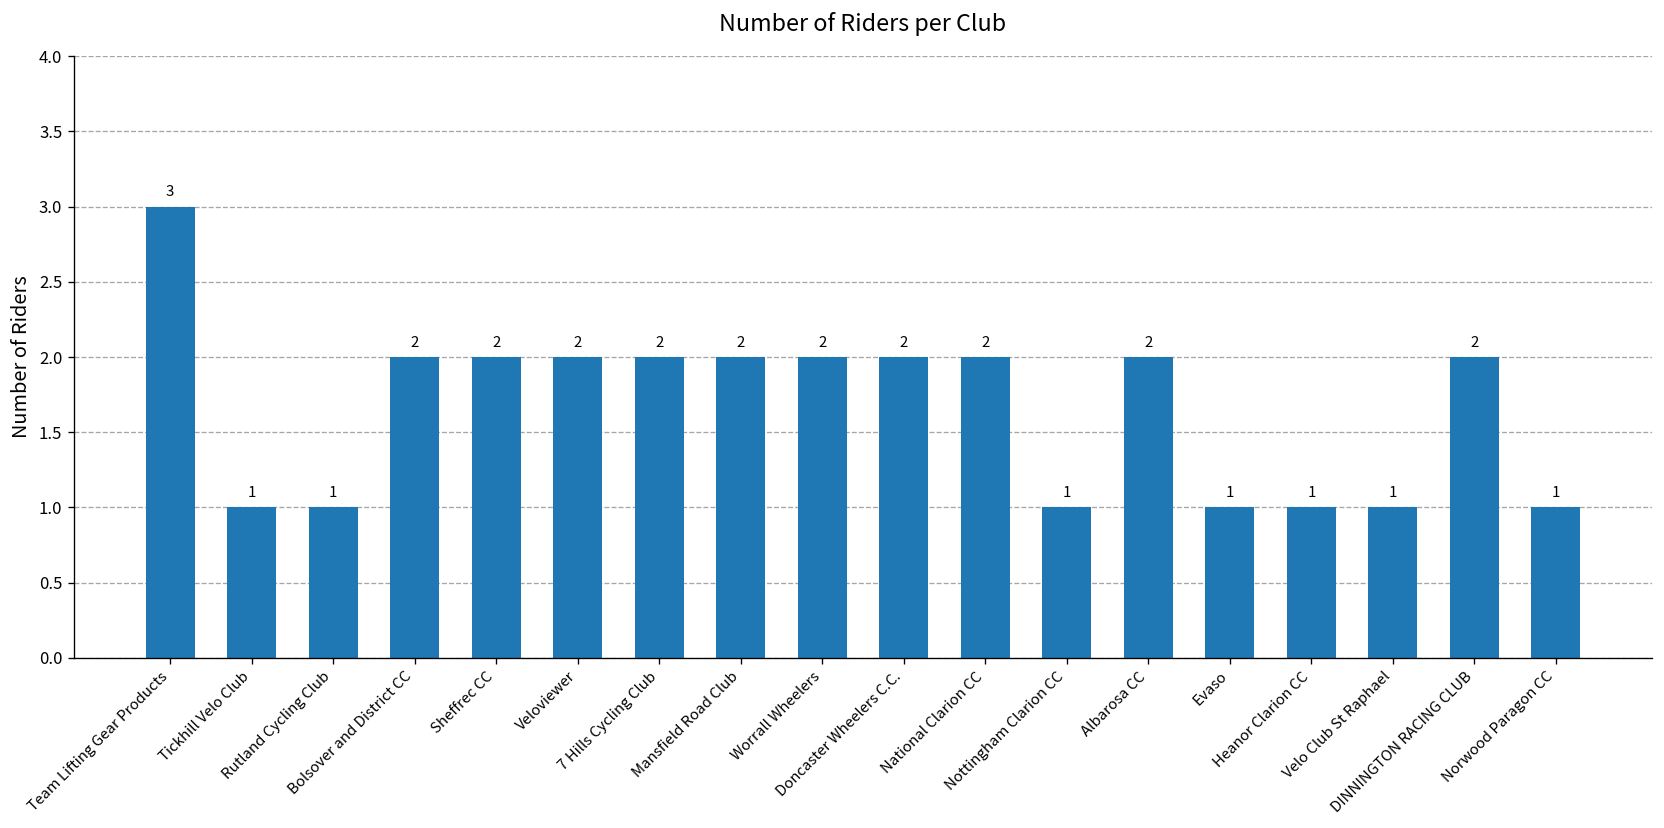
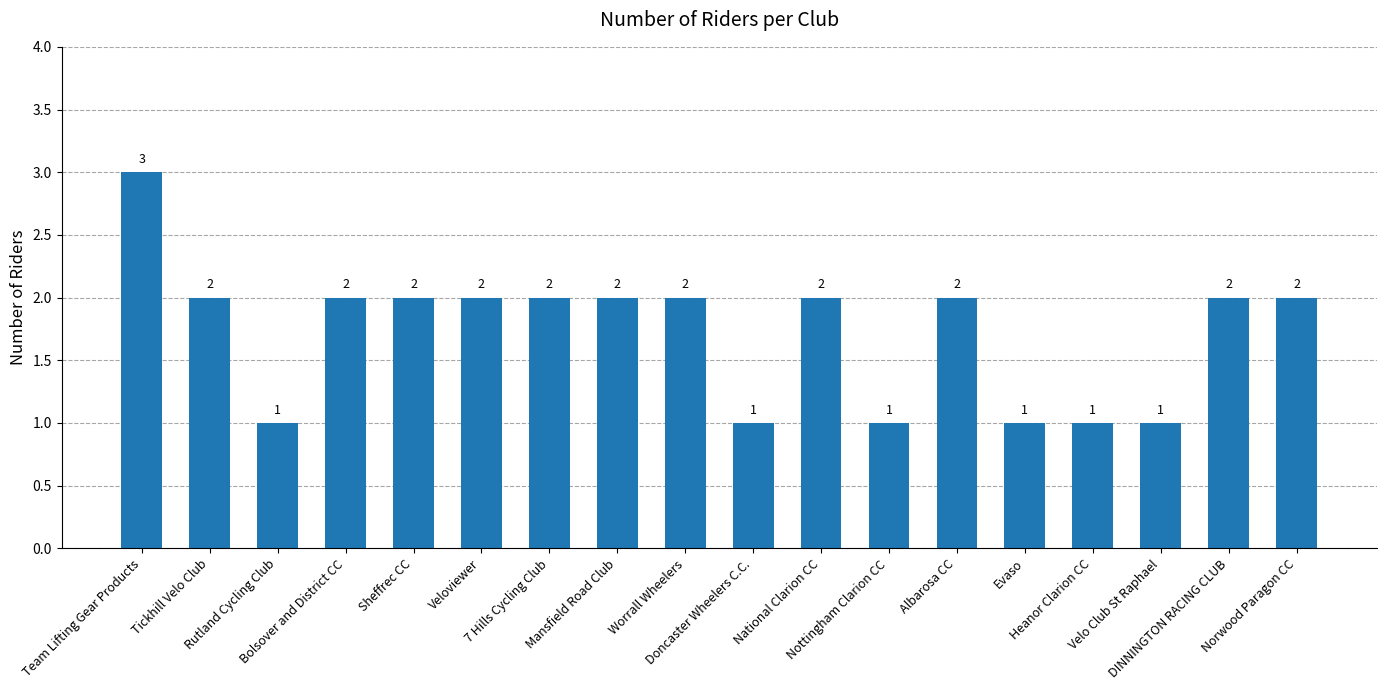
  {
    "Team Lifting Gear Products": 3,
-   "Tickhill Velo Club": 1,
+   "Tickhill Velo Club": 2,
    "Rutland Cycling Club": 1,
    "Bolsover and District CC": 2,
    "Sheffrec CC": 2,
    "Veloviewer": 2,
    "7 Hills Cycling Club": 2,
    "Mansfield Road Club": 2,
    "Worrall Wheelers": 2,
-   "Doncaster Wheelers C.C.": 2,
+   "Doncaster Wheelers C.C.": 1,
    "National Clarion CC": 2,
    "Nottingham Clarion CC": 1,
    "Albarosa CC": 2,
    "Evaso": 1,
    "Heanor Clarion CC": 1,
    "Velo Club St Raphael": 1,
    "DINNINGTON RACING CLUB": 2,
-   "Norwood Paragon CC": 1
+   "Norwood Paragon CC": 2
  }
